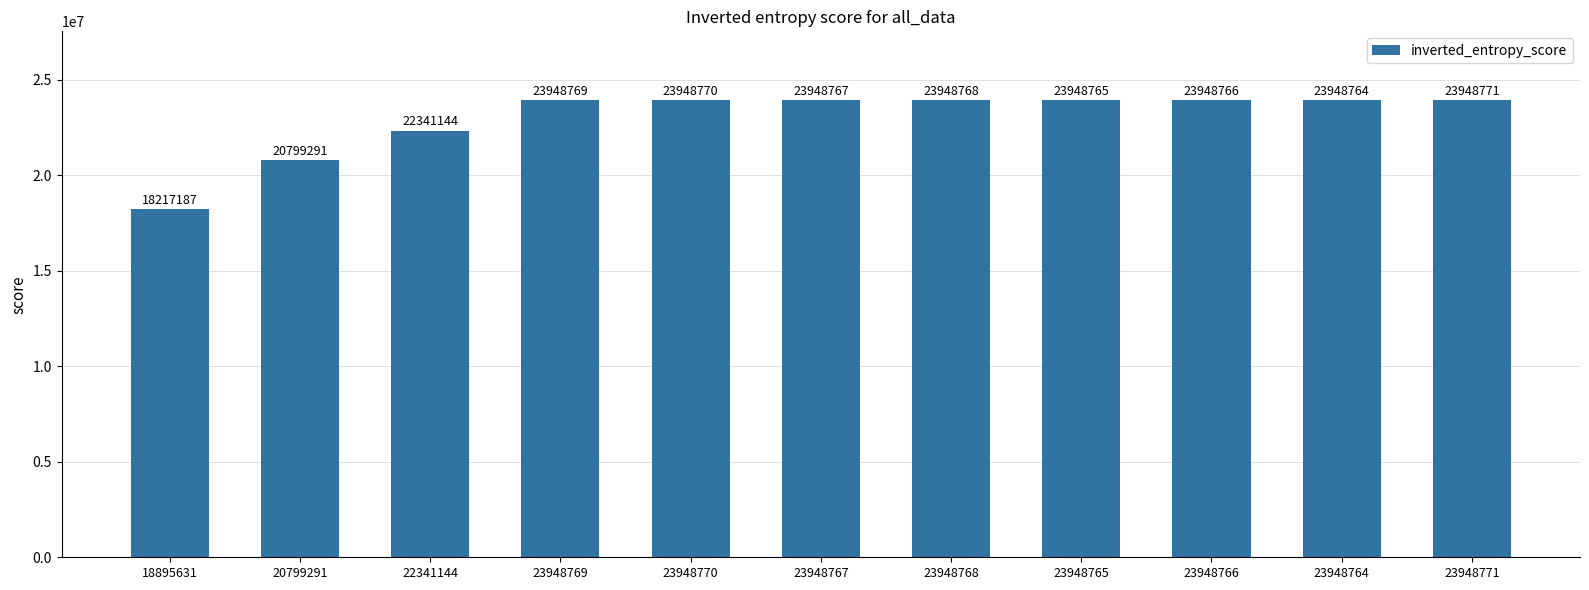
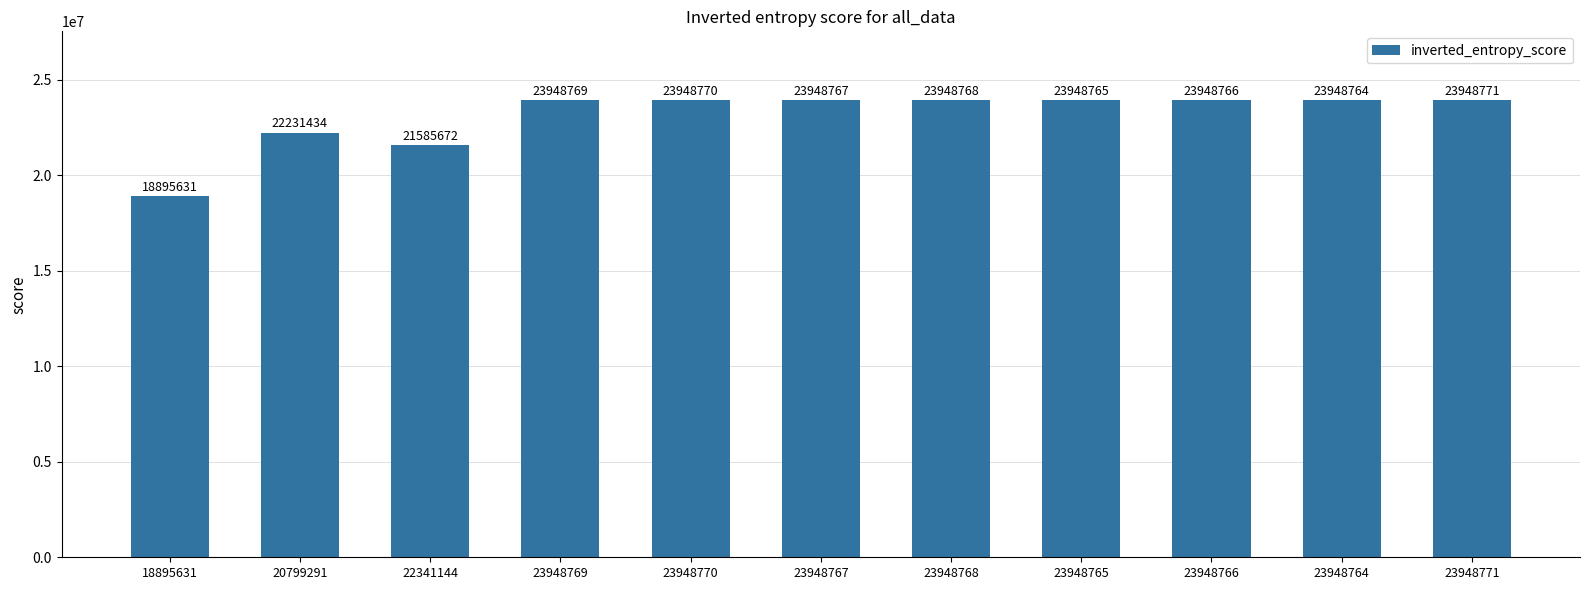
  {
-   "18895631": 18217187,
-   "20799291": 20799291,
-   "22341144": 22341144,
+   "18895631": 18895631,
+   "20799291": 22231434,
+   "22341144": 21585672,
    "23948769": 23948769,
    "23948770": 23948770,
    "23948767": 23948767,
    "23948768": 23948768,
    "23948765": 23948765,
    "23948766": 23948766,
    "23948764": 23948764,
    "23948771": 23948771
  }
